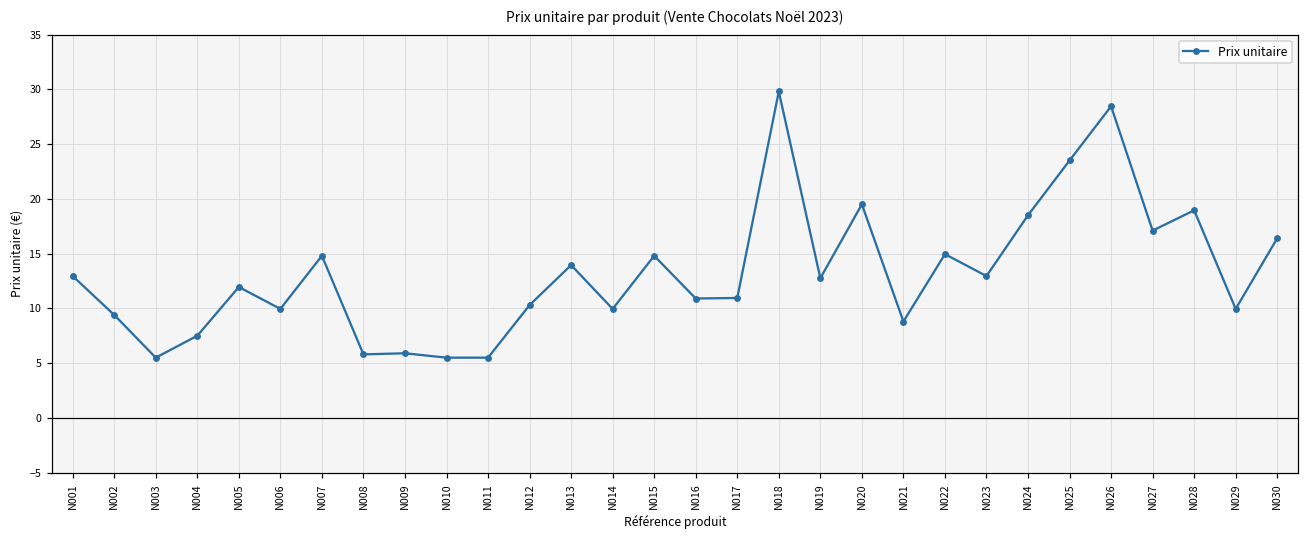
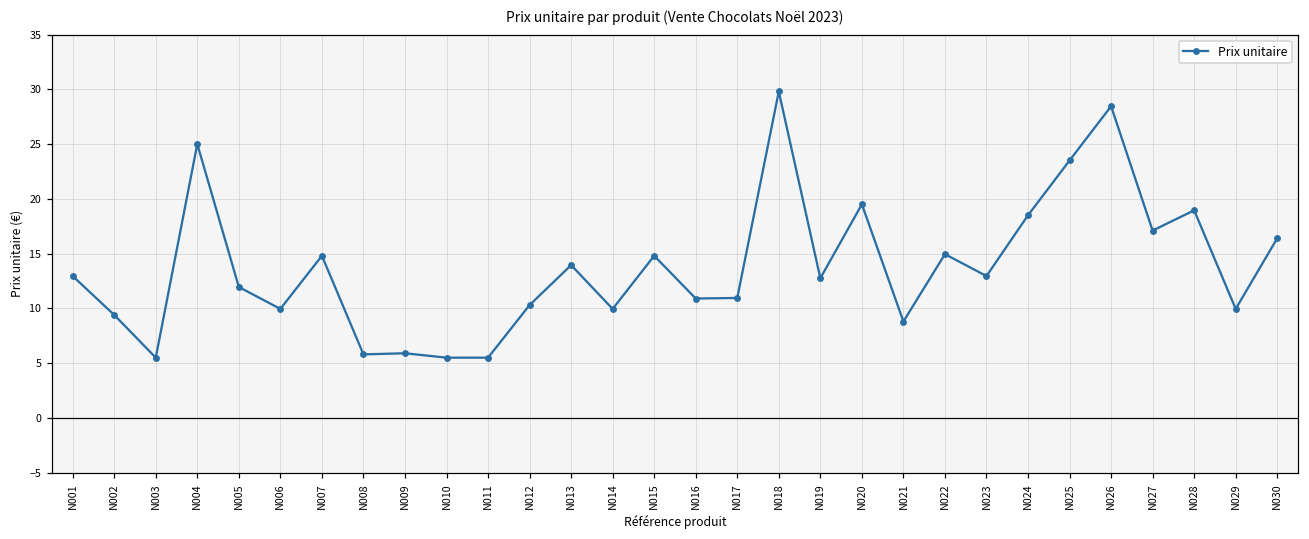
  {
    "N001": 13,
    "N002": 9,
    "N003": 6,
-   "N004": 8,
+   "N004": 25,
    "N005": 12,
    "N006": 10,
    "N007": 15,
    "N008": 6,
    "N009": 6,
    "N010": 6,
    "N011": 6,
    "N012": 10,
    "N013": 14,
    "N014": 10,
    "N015": 15,
    "N016": 11,
    "N017": 11,
    "N018": 30,
    "N019": 13,
    "N020": 20,
    "N021": 9,
    "N022": 15,
    "N023": 13,
    "N024": 19,
    "N025": 24,
    "N026": 28,
    "N027": 17,
    "N028": 19,
    "N029": 10,
    "N030": 16
  }
